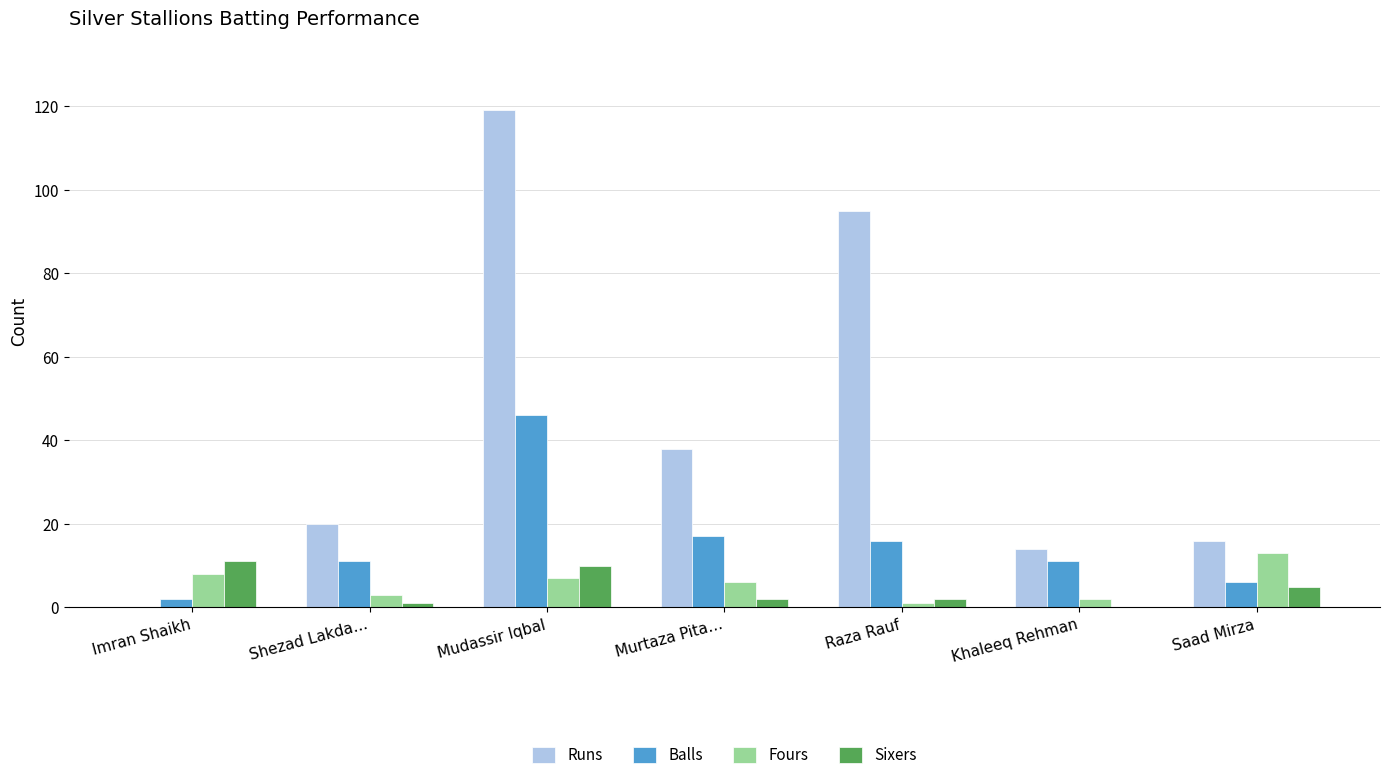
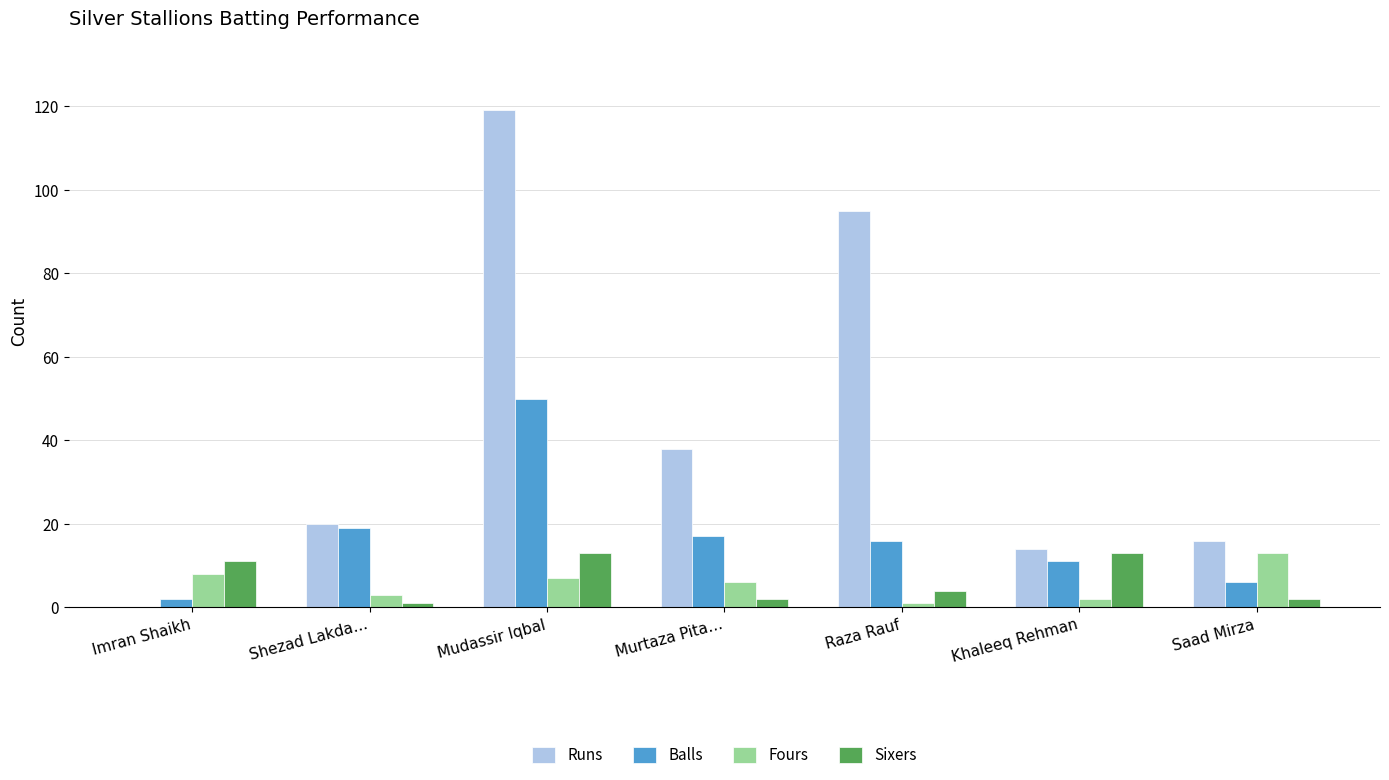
  {
    "Runs": {
      "Imran Shaikh": 0,
      "Shezad Lakda…": 20,
      "Mudassir Iqbal": 119,
      "Murtaza Pita…": 38,
      "Raza Rauf": 95,
      "Khaleeq Rehman": 14,
      "Saad Mirza": 16
    },
    "Balls": {
      "Imran Shaikh": 2,
-     "Shezad Lakda…": 11,
-     "Mudassir Iqbal": 46,
+     "Shezad Lakda…": 19,
+     "Mudassir Iqbal": 50,
      "Murtaza Pita…": 17,
      "Raza Rauf": 16,
      "Khaleeq Rehman": 11,
      "Saad Mirza": 6
    },
    "Fours": {
      "Imran Shaikh": 8,
      "Shezad Lakda…": 3,
      "Mudassir Iqbal": 7,
      "Murtaza Pita…": 6,
      "Raza Rauf": 1,
      "Khaleeq Rehman": 2,
      "Saad Mirza": 13
    },
    "Sixers": {
      "Imran Shaikh": 11,
      "Shezad Lakda…": 1,
-     "Mudassir Iqbal": 10,
+     "Mudassir Iqbal": 13,
      "Murtaza Pita…": 2,
-     "Raza Rauf": 2,
-     "Khaleeq Rehman": 0,
-     "Saad Mirza": 5
+     "Raza Rauf": 4,
+     "Khaleeq Rehman": 13,
+     "Saad Mirza": 2
    }
  }
